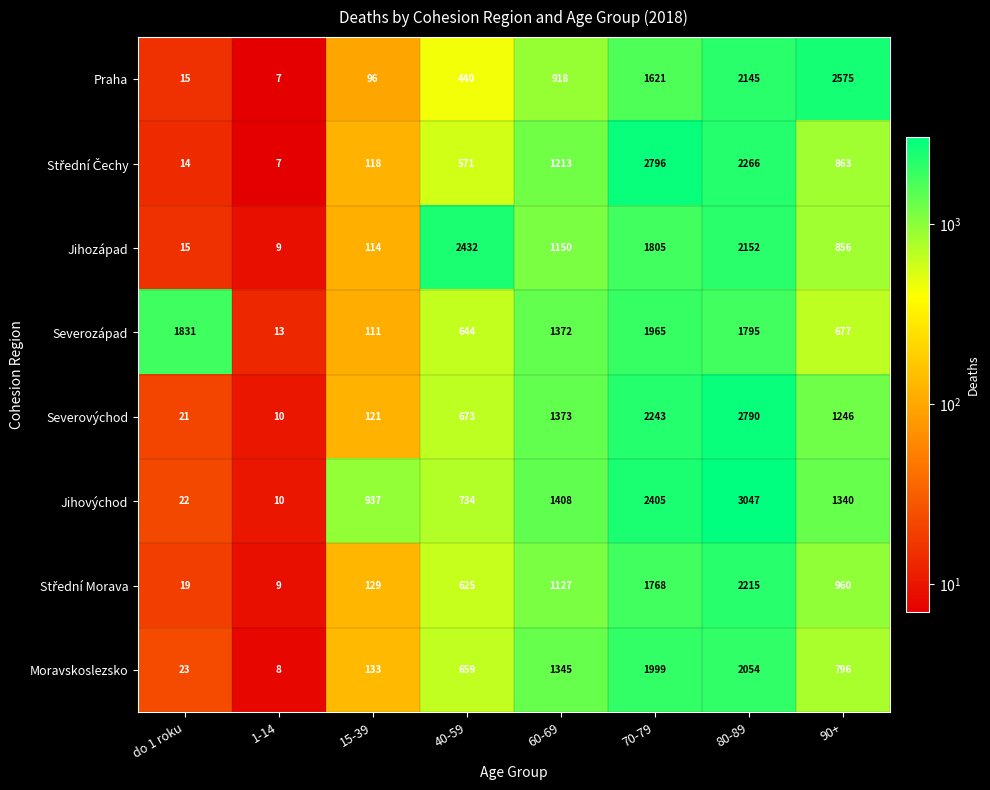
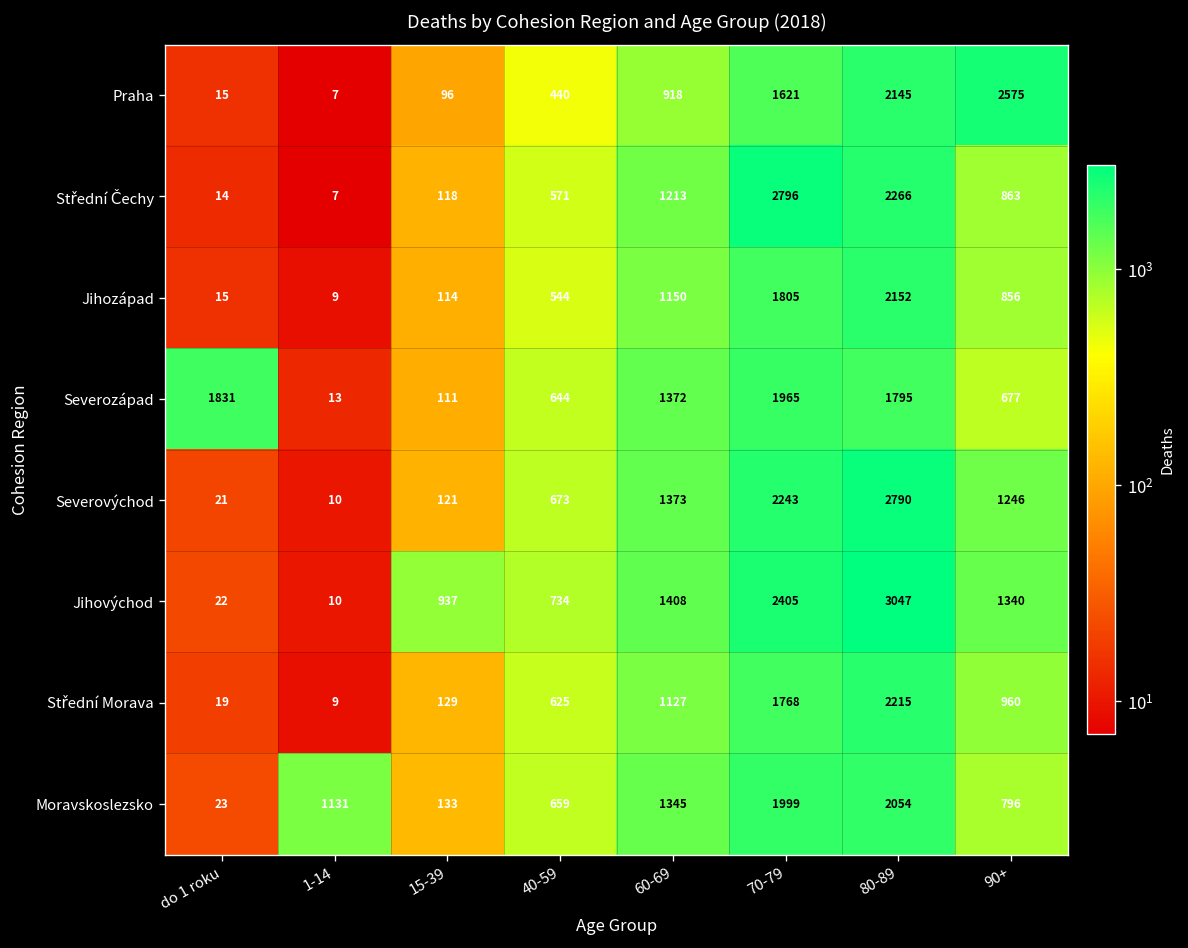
  {
    "Praha": {
      "do 1 roku": 15,
      "1-14": 7,
      "15-39": 96,
      "40-59": 440,
      "60-69": 918,
      "70-79": 1621,
      "80-89": 2145,
      "90+": 2575
    },
    "Střední Čechy": {
      "do 1 roku": 14,
      "1-14": 7,
      "15-39": 118,
      "40-59": 571,
      "60-69": 1213,
      "70-79": 2796,
      "80-89": 2266,
      "90+": 863
    },
    "Jihozápad": {
      "do 1 roku": 15,
      "1-14": 9,
      "15-39": 114,
-     "40-59": 2432,
+     "40-59": 544,
      "60-69": 1150,
      "70-79": 1805,
      "80-89": 2152,
      "90+": 856
    },
    "Severozápad": {
      "do 1 roku": 1831,
      "1-14": 13,
      "15-39": 111,
      "40-59": 644,
      "60-69": 1372,
      "70-79": 1965,
      "80-89": 1795,
      "90+": 677
    },
    "Severovýchod": {
      "do 1 roku": 21,
      "1-14": 10,
      "15-39": 121,
      "40-59": 673,
      "60-69": 1373,
      "70-79": 2243,
      "80-89": 2790,
      "90+": 1246
    },
    "Jihovýchod": {
      "do 1 roku": 22,
      "1-14": 10,
      "15-39": 937,
      "40-59": 734,
      "60-69": 1408,
      "70-79": 2405,
      "80-89": 3047,
      "90+": 1340
    },
    "Střední Morava": {
      "do 1 roku": 19,
      "1-14": 9,
      "15-39": 129,
      "40-59": 625,
      "60-69": 1127,
      "70-79": 1768,
      "80-89": 2215,
      "90+": 960
    },
    "Moravskoslezsko": {
      "do 1 roku": 23,
-     "1-14": 8,
+     "1-14": 1131,
      "15-39": 133,
      "40-59": 659,
      "60-69": 1345,
      "70-79": 1999,
      "80-89": 2054,
      "90+": 796
    }
  }
